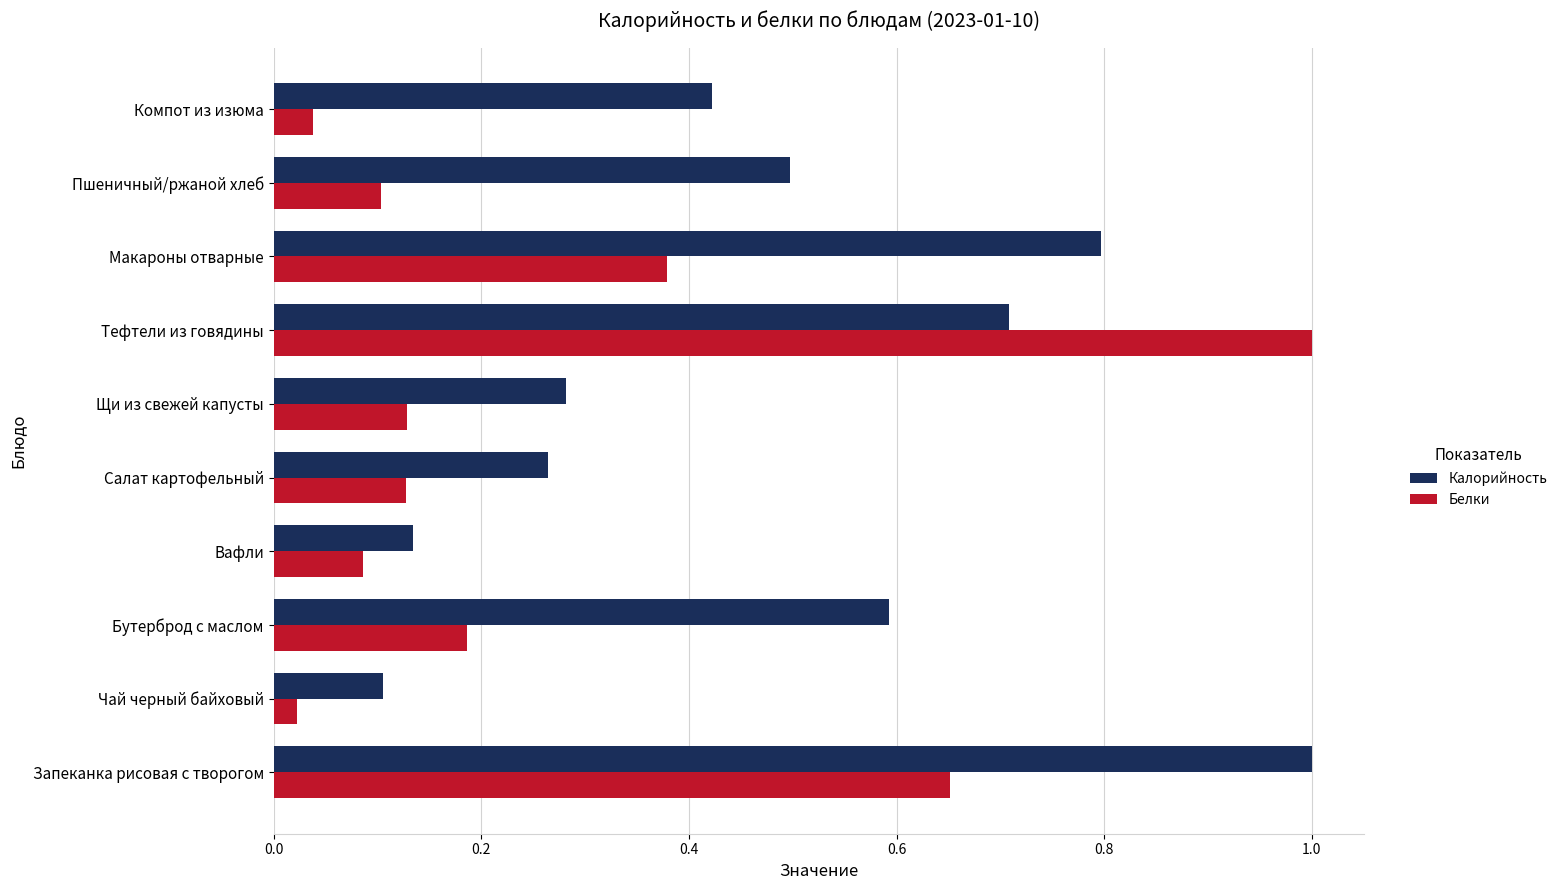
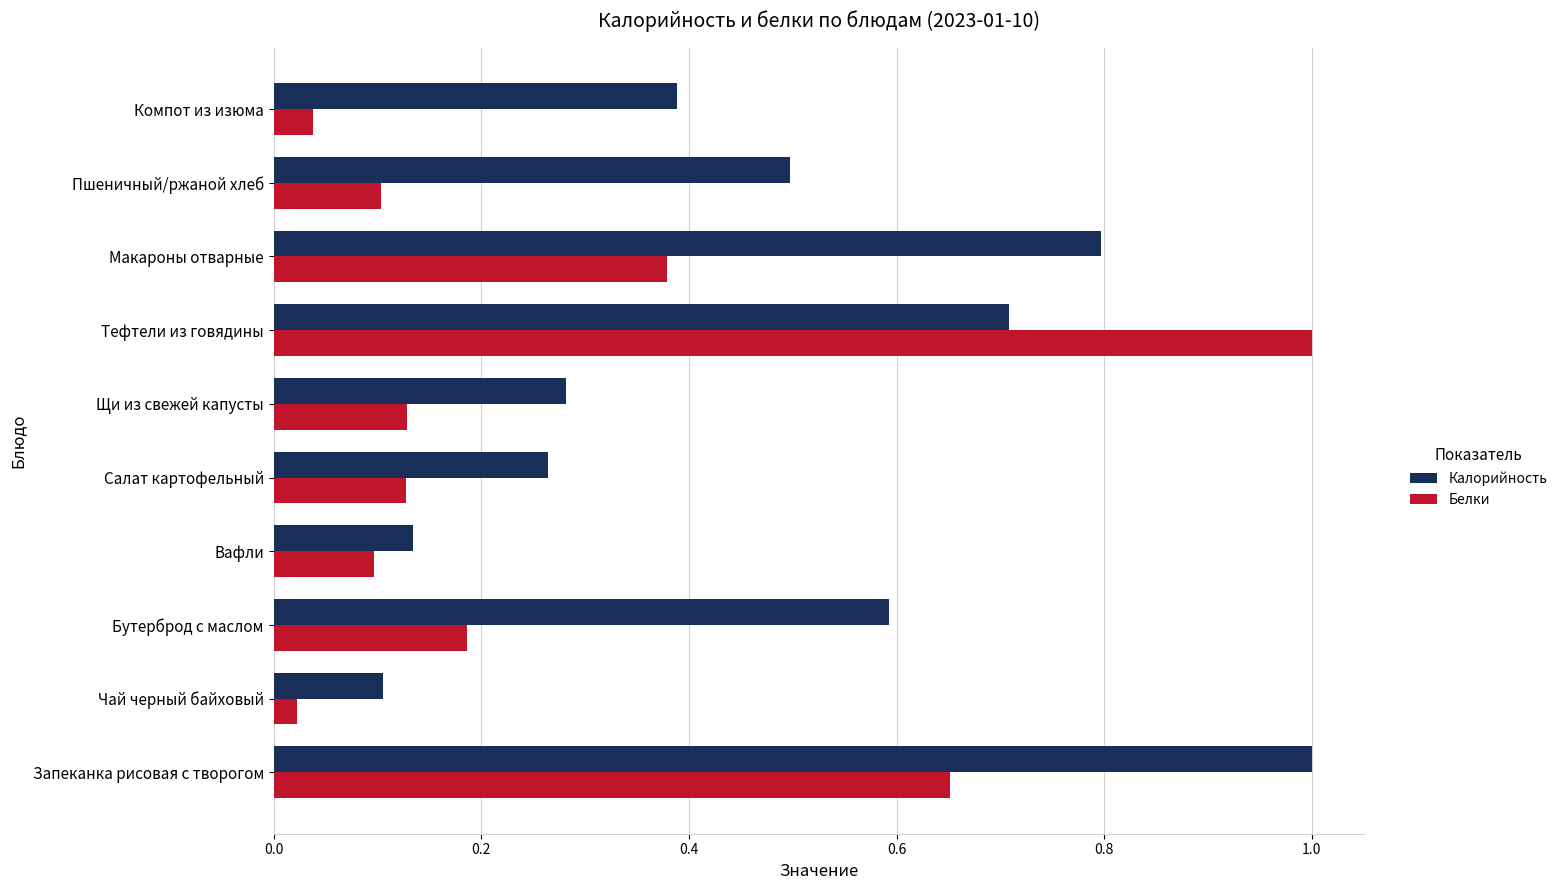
  {
    "Калорийность": {
-     "Компот из изюма": 0.422,
+     "Компот из изюма": 0.389,
      "Пшеничный/ржаной хлеб": 0.498,
      "Макароны отварные": 0.797,
      "Тефтели из говядины": 0.708,
      "Щи из свежей капусты": 0.282,
      "Салат картофельный": 0.264,
      "Вафли": 0.134,
      "Бутерброд с маслом": 0.593,
      "Чай черный байховый": 0.106,
      "Запеканка рисовая с творогом": 1.000
    },
    "Белки": {
      "Компот из изюма": 0.038,
      "Пшеничный/ржаной хлеб": 0.104,
      "Макароны отварные": 0.379,
      "Тефтели из говядины": 1.000,
      "Щи из свежей капусты": 0.129,
      "Салат картофельный": 0.127,
-     "Вафли": 0.086,
+     "Вафли": 0.097,
      "Бутерброд с маслом": 0.186,
      "Чай черный байховый": 0.023,
      "Запеканка рисовая с творогом": 0.652
    }
  }
